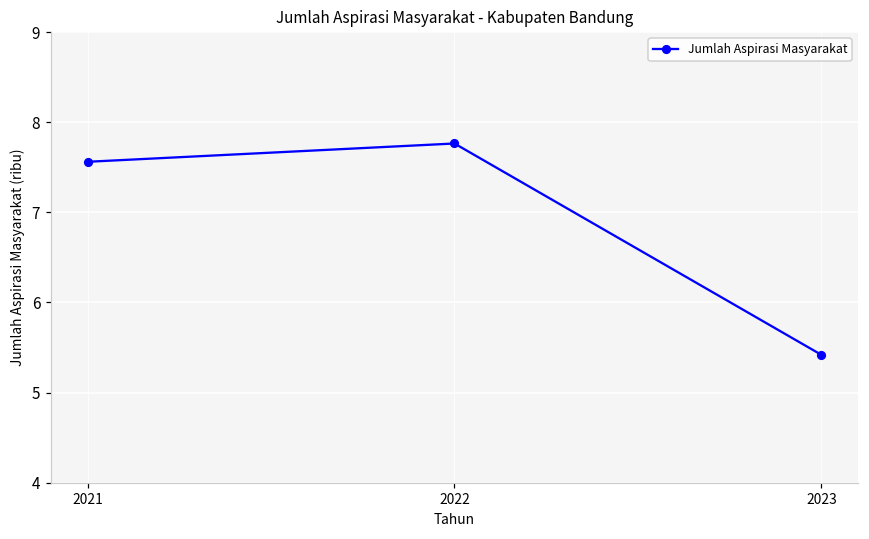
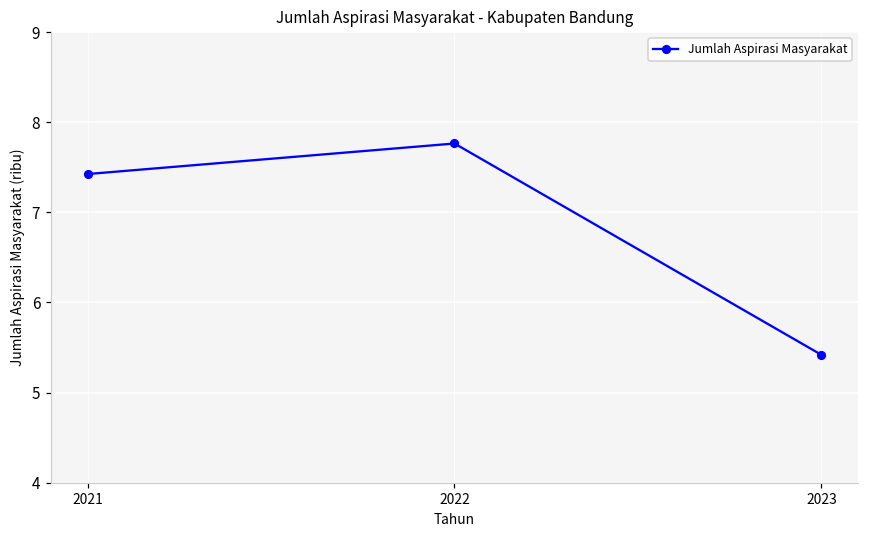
  {
-   "2021": 7.6,
+   "2021": 7.4,
    "2022": 7.8,
    "2023": 5.4
  }
